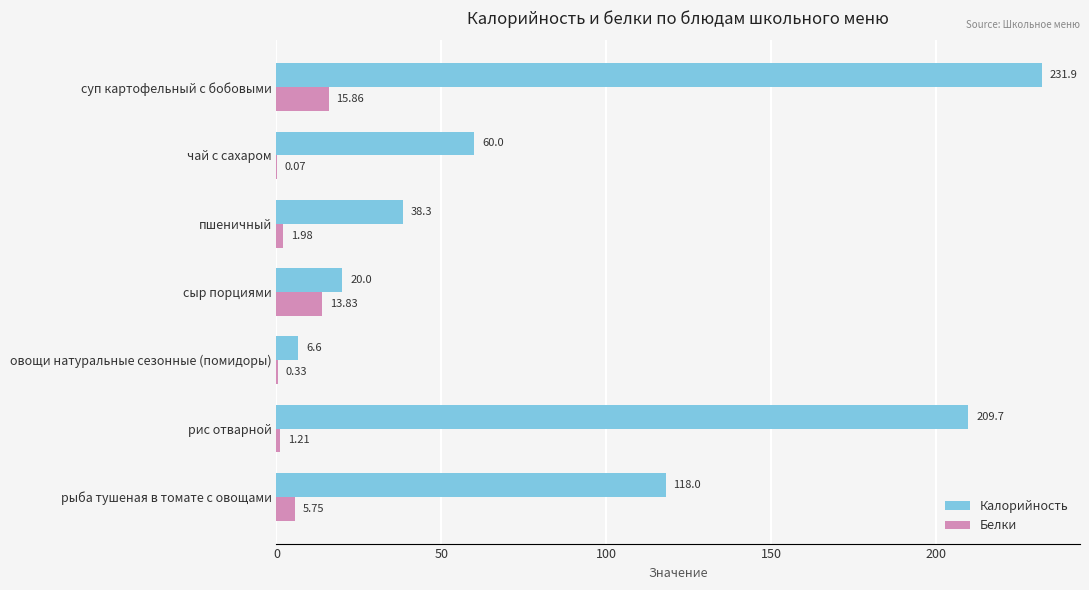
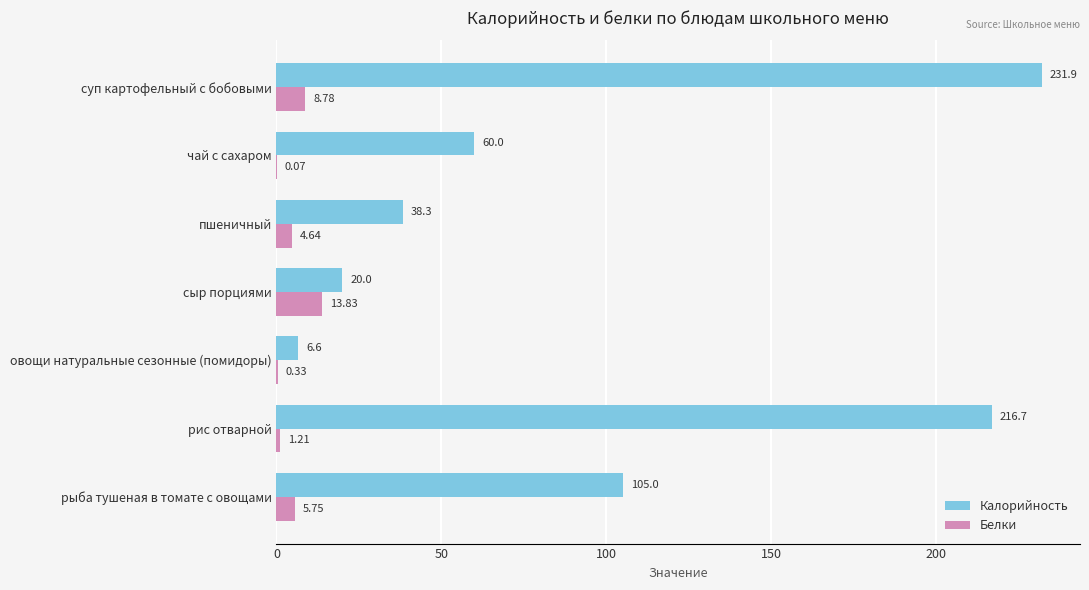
  {
    "Калорийность": {
      "суп картофельный с бобовыми": 231.9,
      "чай с сахаром": 60.0,
      "пшеничный": 38.3,
      "сыр порциями": 20.0,
      "овощи натуральные сезонные (помидоры)": 6.6,
-     "рис отварной": 209.7,
-     "рыба тушеная в томате с овощами": 118.0
+     "рис отварной": 216.7,
+     "рыба тушеная в томате с овощами": 105.0
    },
    "Белки": {
-     "суп картофельный с бобовыми": 15.86,
+     "суп картофельный с бобовыми": 8.78,
      "чай с сахаром": 0.07,
-     "пшеничный": 1.98,
+     "пшеничный": 4.64,
      "сыр порциями": 13.83,
      "овощи натуральные сезонные (помидоры)": 0.33,
      "рис отварной": 1.21,
      "рыба тушеная в томате с овощами": 5.75
    }
  }
